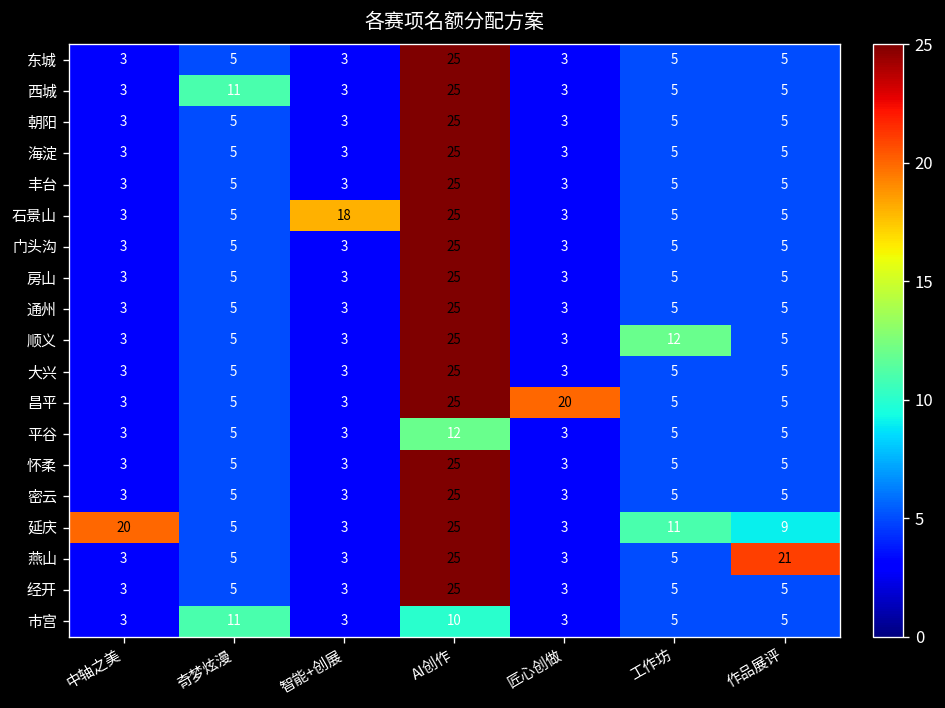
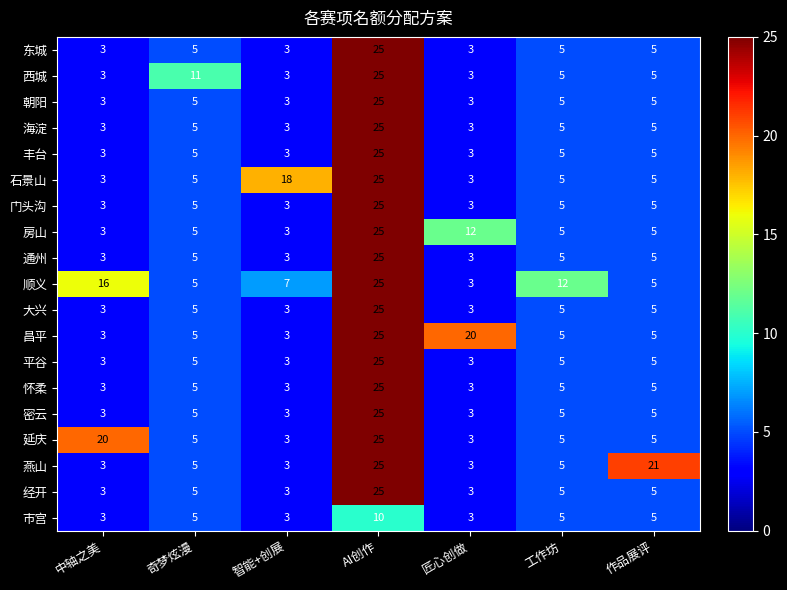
  {
    "东城": {
      "中轴之美": 3,
      "奇梦炫漫": 5,
      "智能+创展": 3,
      "AI创作": 25,
      "匠心创做": 3,
      "工作坊": 5,
      "作品展评": 5
    },
    "西城": {
      "中轴之美": 3,
      "奇梦炫漫": 11,
      "智能+创展": 3,
      "AI创作": 25,
      "匠心创做": 3,
      "工作坊": 5,
      "作品展评": 5
    },
    "朝阳": {
      "中轴之美": 3,
      "奇梦炫漫": 5,
      "智能+创展": 3,
      "AI创作": 25,
      "匠心创做": 3,
      "工作坊": 5,
      "作品展评": 5
    },
    "海淀": {
      "中轴之美": 3,
      "奇梦炫漫": 5,
      "智能+创展": 3,
      "AI创作": 25,
      "匠心创做": 3,
      "工作坊": 5,
      "作品展评": 5
    },
    "丰台": {
      "中轴之美": 3,
      "奇梦炫漫": 5,
      "智能+创展": 3,
      "AI创作": 25,
      "匠心创做": 3,
      "工作坊": 5,
      "作品展评": 5
    },
    "石景山": {
      "中轴之美": 3,
      "奇梦炫漫": 5,
      "智能+创展": 18,
      "AI创作": 25,
      "匠心创做": 3,
      "工作坊": 5,
      "作品展评": 5
    },
    "门头沟": {
      "中轴之美": 3,
      "奇梦炫漫": 5,
      "智能+创展": 3,
      "AI创作": 25,
      "匠心创做": 3,
      "工作坊": 5,
      "作品展评": 5
    },
    "房山": {
      "中轴之美": 3,
      "奇梦炫漫": 5,
      "智能+创展": 3,
      "AI创作": 25,
-     "匠心创做": 3,
+     "匠心创做": 12,
      "工作坊": 5,
      "作品展评": 5
    },
    "通州": {
      "中轴之美": 3,
      "奇梦炫漫": 5,
      "智能+创展": 3,
      "AI创作": 25,
      "匠心创做": 3,
      "工作坊": 5,
      "作品展评": 5
    },
    "顺义": {
-     "中轴之美": 3,
+     "中轴之美": 16,
      "奇梦炫漫": 5,
-     "智能+创展": 3,
+     "智能+创展": 7,
      "AI创作": 25,
      "匠心创做": 3,
      "工作坊": 12,
      "作品展评": 5
    },
    "大兴": {
      "中轴之美": 3,
      "奇梦炫漫": 5,
      "智能+创展": 3,
      "AI创作": 25,
      "匠心创做": 3,
      "工作坊": 5,
      "作品展评": 5
    },
    "昌平": {
      "中轴之美": 3,
      "奇梦炫漫": 5,
      "智能+创展": 3,
      "AI创作": 25,
      "匠心创做": 20,
      "工作坊": 5,
      "作品展评": 5
    },
    "平谷": {
      "中轴之美": 3,
      "奇梦炫漫": 5,
      "智能+创展": 3,
-     "AI创作": 12,
+     "AI创作": 25,
      "匠心创做": 3,
      "工作坊": 5,
      "作品展评": 5
    },
    "怀柔": {
      "中轴之美": 3,
      "奇梦炫漫": 5,
      "智能+创展": 3,
      "AI创作": 25,
      "匠心创做": 3,
      "工作坊": 5,
      "作品展评": 5
    },
    "密云": {
      "中轴之美": 3,
      "奇梦炫漫": 5,
      "智能+创展": 3,
      "AI创作": 25,
      "匠心创做": 3,
      "工作坊": 5,
      "作品展评": 5
    },
    "延庆": {
      "中轴之美": 20,
      "奇梦炫漫": 5,
      "智能+创展": 3,
      "AI创作": 25,
      "匠心创做": 3,
-     "工作坊": 11,
-     "作品展评": 9
+     "工作坊": 5,
+     "作品展评": 5
    },
    "燕山": {
      "中轴之美": 3,
      "奇梦炫漫": 5,
      "智能+创展": 3,
      "AI创作": 25,
      "匠心创做": 3,
      "工作坊": 5,
      "作品展评": 21
    },
    "经开": {
      "中轴之美": 3,
      "奇梦炫漫": 5,
      "智能+创展": 3,
      "AI创作": 25,
      "匠心创做": 3,
      "工作坊": 5,
      "作品展评": 5
    },
    "市宫": {
      "中轴之美": 3,
-     "奇梦炫漫": 11,
+     "奇梦炫漫": 5,
      "智能+创展": 3,
      "AI创作": 10,
      "匠心创做": 3,
      "工作坊": 5,
      "作品展评": 5
    }
  }
